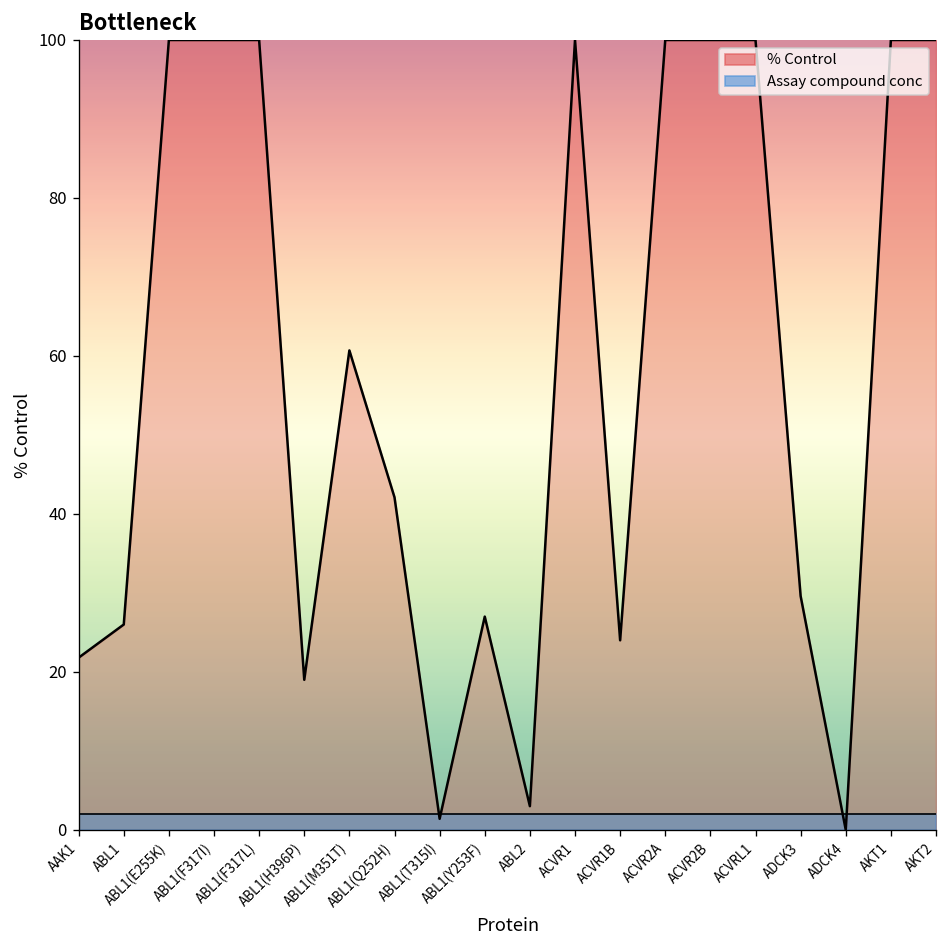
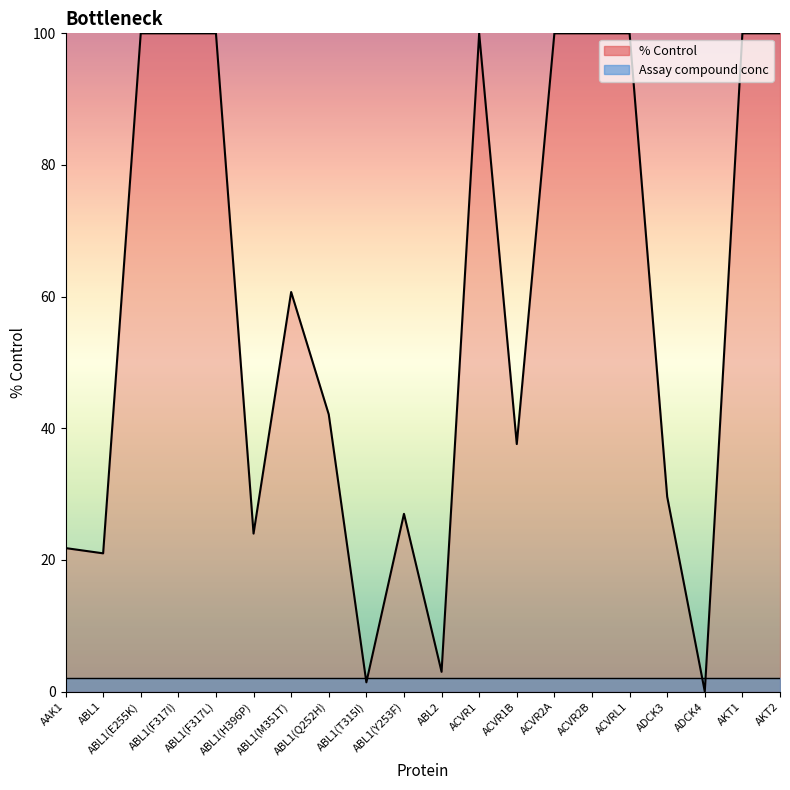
  {
    "% Control": {
      "AAK1": 22,
-     "ABL1": 26,
+     "ABL1": 21,
      "ABL1(E255K)": 100,
      "ABL1(F317I)": 100,
      "ABL1(F317L)": 100,
-     "ABL1(H396P)": 19,
+     "ABL1(H396P)": 24,
      "ABL1(M351T)": 61,
      "ABL1(Q252H)": 42,
      "ABL1(T315I)": 1,
      "ABL1(Y253F)": 27,
      "ABL2": 3,
      "ACVR1": 100,
-     "ACVR1B": 24,
+     "ACVR1B": 38,
      "ACVR2A": 100,
      "ACVR2B": 100,
      "ACVRL1": 100,
      "ADCK3": 30,
      "ADCK4": 0,
      "AKT1": 100,
      "AKT2": 100
    },
    "Assay compound conc": {
      "AAK1": 2,
      "ABL1": 2,
      "ABL1(E255K)": 2,
      "ABL1(F317I)": 2,
      "ABL1(F317L)": 2,
      "ABL1(H396P)": 2,
      "ABL1(M351T)": 2,
      "ABL1(Q252H)": 2,
      "ABL1(T315I)": 2,
      "ABL1(Y253F)": 2,
      "ABL2": 2,
      "ACVR1": 2,
      "ACVR1B": 2,
      "ACVR2A": 2,
      "ACVR2B": 2,
      "ACVRL1": 2,
      "ADCK3": 2,
      "ADCK4": 2,
      "AKT1": 2,
      "AKT2": 2
    }
  }
